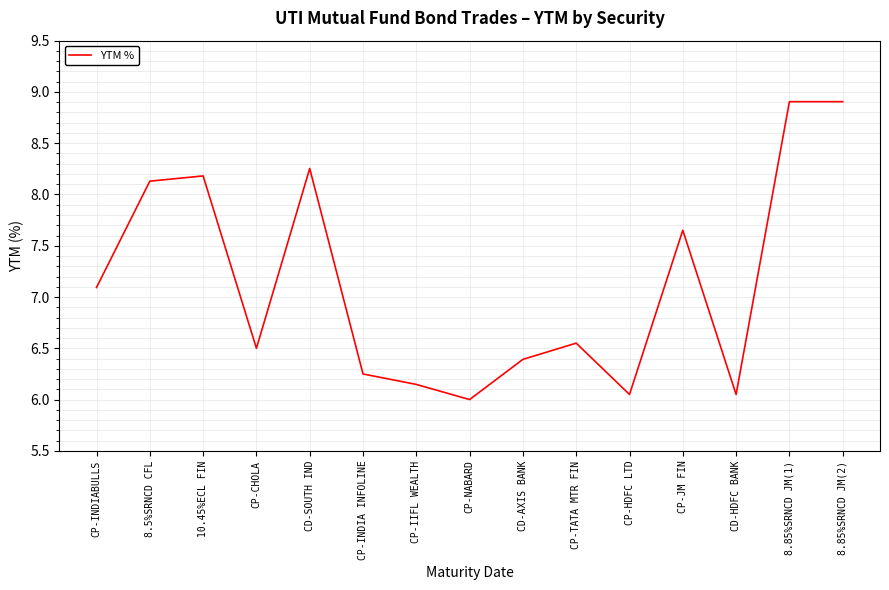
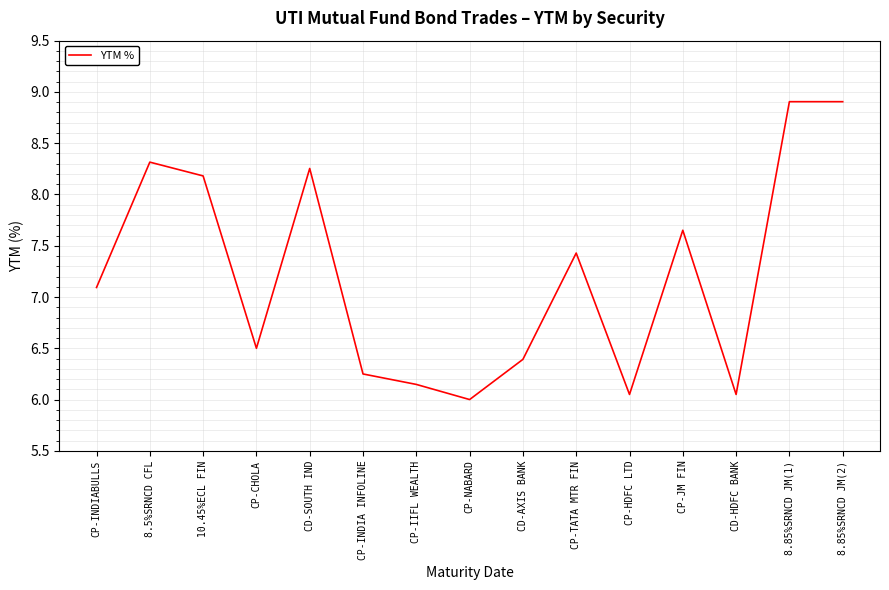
  {
    "CP-INDIABULLS": 7.09,
-   "8.5%SRNCD CFL": 8.13,
+   "8.5%SRNCD CFL": 8.32,
    "10.45%ECL FIN": 8.18,
    "CP-CHOLA": 6.50,
    "CD-SOUTH IND": 8.25,
    "CP-INDIA INFOLINE": 6.25,
    "CP-IIFL WEALTH": 6.15,
    "CP-NABARD": 6.00,
    "CD-AXIS BANK": 6.39,
-   "CP-TATA MTR FIN": 6.55,
+   "CP-TATA MTR FIN": 7.43,
    "CP-HDFC LTD": 6.05,
    "CP-JM FIN": 7.65,
    "CD-HDFC BANK": 6.05,
    "8.85%SRNCD JM(1)": 8.91,
    "8.85%SRNCD JM(2)": 8.91
  }
